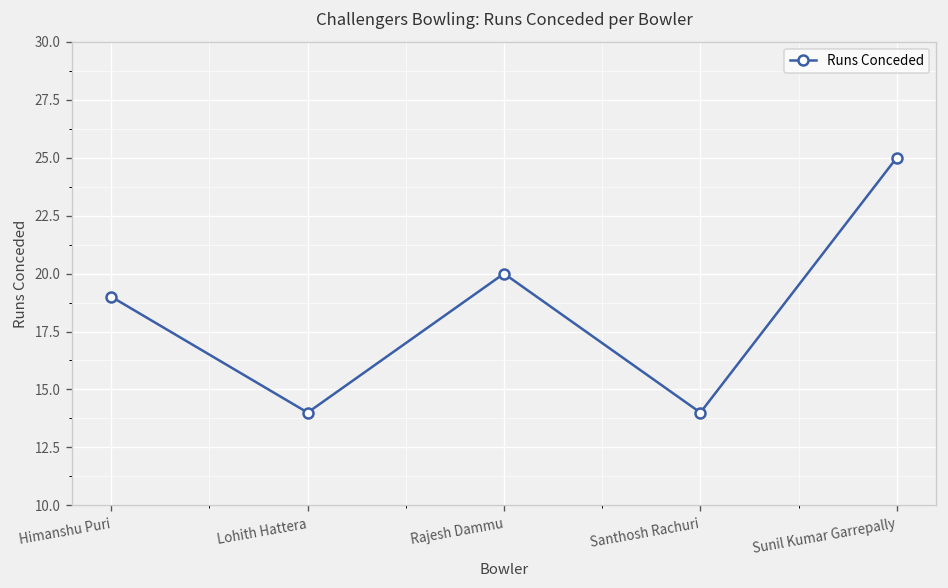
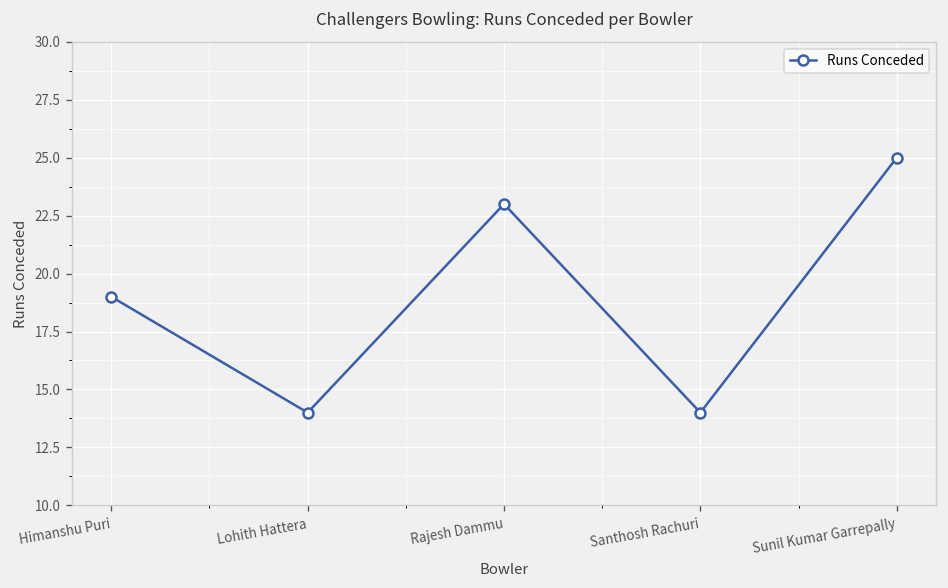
  {
    "Himanshu Puri": 19,
    "Lohith Hattera": 14,
-   "Rajesh Dammu": 20,
+   "Rajesh Dammu": 23,
    "Santhosh Rachuri": 14,
    "Sunil Kumar Garrepally": 25
  }
